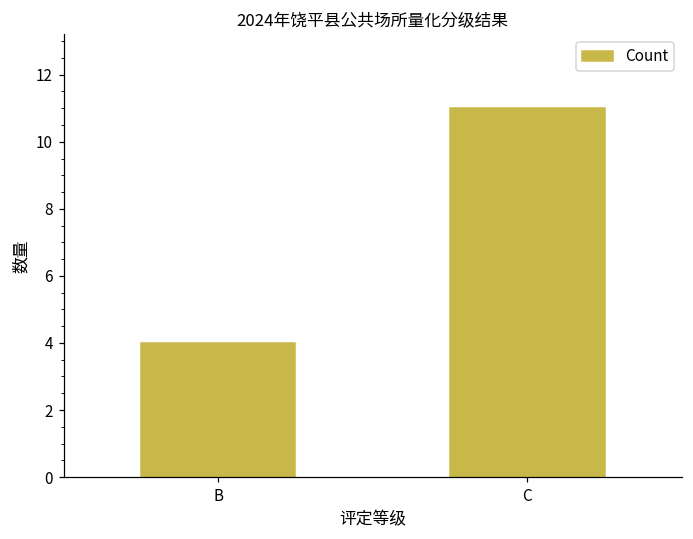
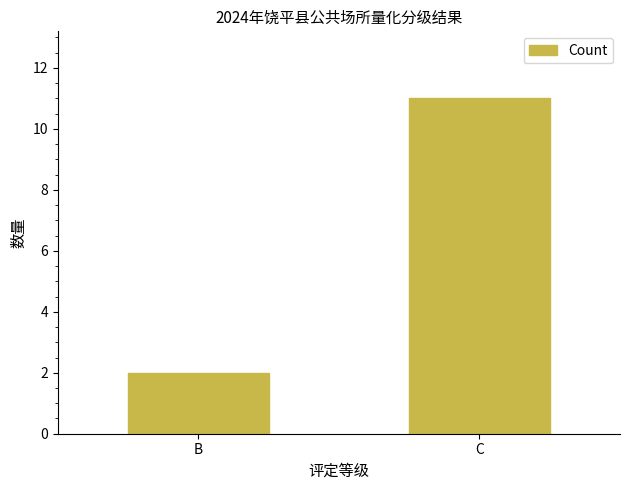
  {
-   "B": 4,
+   "B": 2,
    "C": 11
  }
